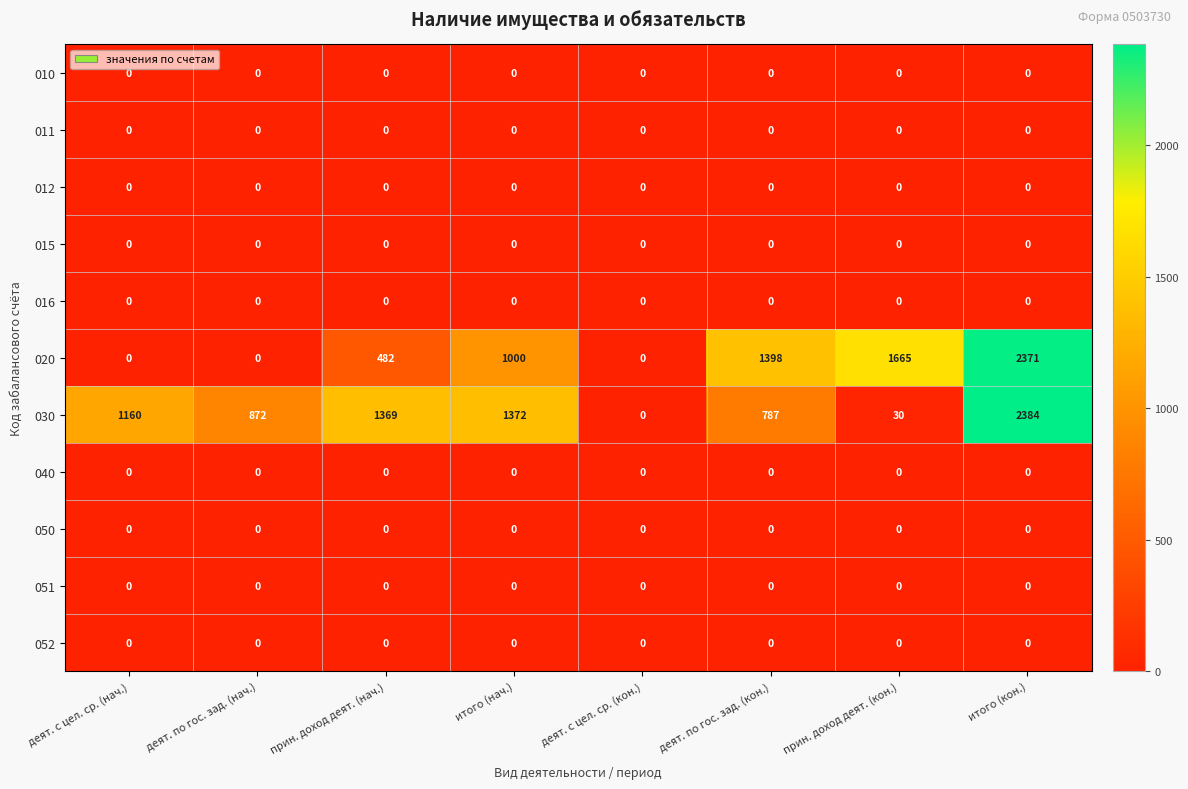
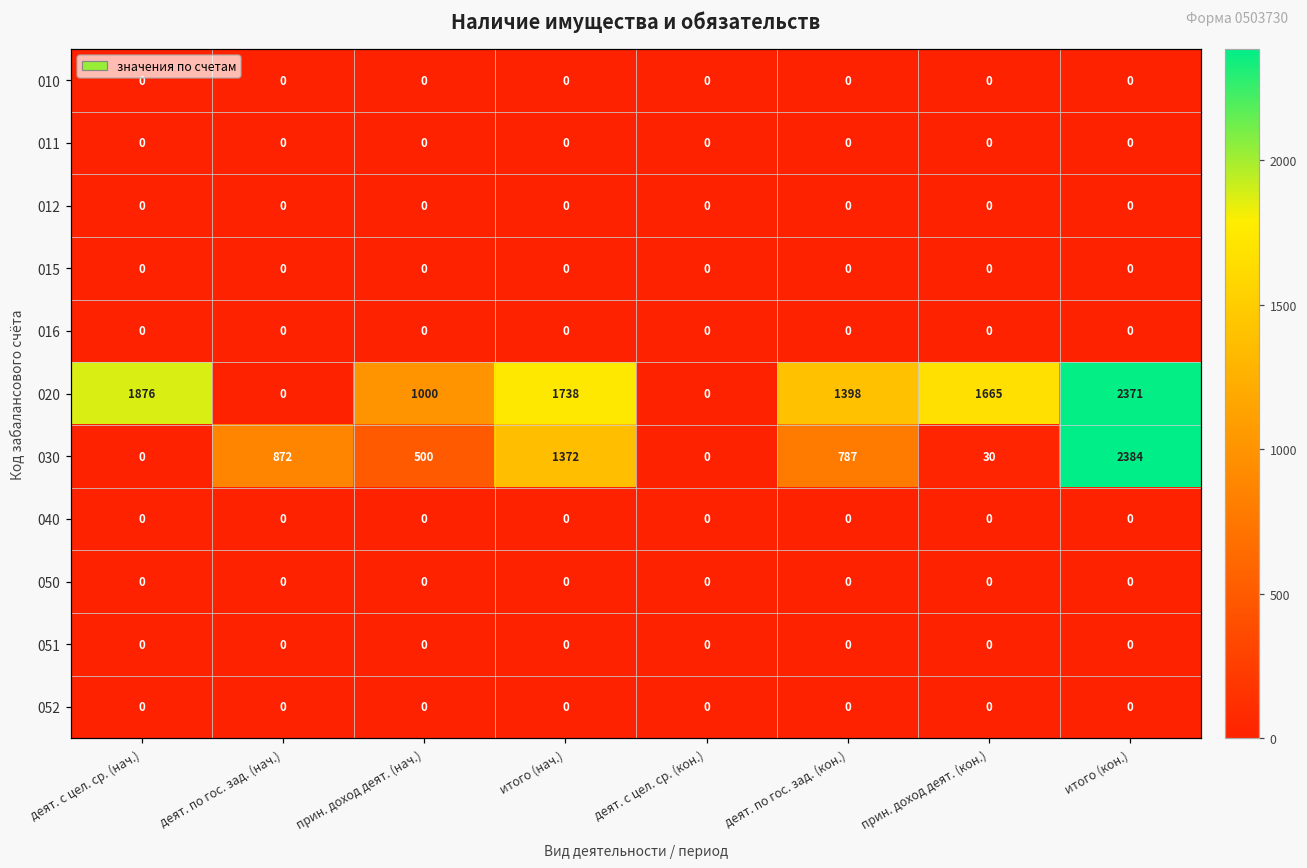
  {
    "010": {
      "деят. по гос. зад. (нач.)": 0,
      "прин. доход деят. (нач.)": 0,
      "итого (нач.)": 0,
      "деят. с цел. ср. (кон.)": 0,
      "деят. по гос. зад. (кон.)": 0,
      "прин. доход деят. (кон.)": 0,
      "итого (кон.)": 0
    },
    "011": {
      "деят. с цел. ср. (нач.)": 0,
      "деят. по гос. зад. (нач.)": 0,
      "прин. доход деят. (нач.)": 0,
      "итого (нач.)": 0,
      "деят. с цел. ср. (кон.)": 0,
      "деят. по гос. зад. (кон.)": 0,
      "прин. доход деят. (кон.)": 0,
      "итого (кон.)": 0
    },
    "012": {
      "деят. с цел. ср. (нач.)": 0,
      "деят. по гос. зад. (нач.)": 0,
      "прин. доход деят. (нач.)": 0,
      "итого (нач.)": 0,
      "деят. с цел. ср. (кон.)": 0,
      "деят. по гос. зад. (кон.)": 0,
      "прин. доход деят. (кон.)": 0,
      "итого (кон.)": 0
    },
    "015": {
      "деят. с цел. ср. (нач.)": 0,
      "деят. по гос. зад. (нач.)": 0,
      "прин. доход деят. (нач.)": 0,
      "итого (нач.)": 0,
      "деят. с цел. ср. (кон.)": 0,
      "деят. по гос. зад. (кон.)": 0,
      "прин. доход деят. (кон.)": 0,
      "итого (кон.)": 0
    },
    "016": {
      "деят. с цел. ср. (нач.)": 0,
      "деят. по гос. зад. (нач.)": 0,
      "прин. доход деят. (нач.)": 0,
      "итого (нач.)": 0,
      "деят. с цел. ср. (кон.)": 0,
      "деят. по гос. зад. (кон.)": 0,
      "прин. доход деят. (кон.)": 0,
      "итого (кон.)": 0
    },
    "020": {
-     "деят. с цел. ср. (нач.)": 0,
+     "деят. с цел. ср. (нач.)": 1876,
      "деят. по гос. зад. (нач.)": 0,
-     "прин. доход деят. (нач.)": 482,
-     "итого (нач.)": 1000,
+     "прин. доход деят. (нач.)": 1000,
+     "итого (нач.)": 1738,
      "деят. с цел. ср. (кон.)": 0,
      "деят. по гос. зад. (кон.)": 1398,
      "прин. доход деят. (кон.)": 1665,
      "итого (кон.)": 2371
    },
    "030": {
-     "деят. с цел. ср. (нач.)": 1160,
+     "деят. с цел. ср. (нач.)": 0,
      "деят. по гос. зад. (нач.)": 872,
-     "прин. доход деят. (нач.)": 1369,
+     "прин. доход деят. (нач.)": 500,
      "итого (нач.)": 1372,
      "деят. с цел. ср. (кон.)": 0,
      "деят. по гос. зад. (кон.)": 787,
      "прин. доход деят. (кон.)": 30,
      "итого (кон.)": 2384
    },
    "040": {
      "деят. с цел. ср. (нач.)": 0,
      "деят. по гос. зад. (нач.)": 0,
      "прин. доход деят. (нач.)": 0,
      "итого (нач.)": 0,
      "деят. с цел. ср. (кон.)": 0,
      "деят. по гос. зад. (кон.)": 0,
      "прин. доход деят. (кон.)": 0,
      "итого (кон.)": 0
    },
    "050": {
      "деят. с цел. ср. (нач.)": 0,
      "деят. по гос. зад. (нач.)": 0,
      "прин. доход деят. (нач.)": 0,
      "итого (нач.)": 0,
      "деят. с цел. ср. (кон.)": 0,
      "деят. по гос. зад. (кон.)": 0,
      "прин. доход деят. (кон.)": 0,
      "итого (кон.)": 0
    },
    "051": {
      "деят. с цел. ср. (нач.)": 0,
      "деят. по гос. зад. (нач.)": 0,
      "прин. доход деят. (нач.)": 0,
      "итого (нач.)": 0,
      "деят. с цел. ср. (кон.)": 0,
      "деят. по гос. зад. (кон.)": 0,
      "прин. доход деят. (кон.)": 0,
      "итого (кон.)": 0
    },
    "052": {
      "деят. с цел. ср. (нач.)": 0,
      "деят. по гос. зад. (нач.)": 0,
      "прин. доход деят. (нач.)": 0,
      "итого (нач.)": 0,
      "деят. с цел. ср. (кон.)": 0,
      "деят. по гос. зад. (кон.)": 0,
      "прин. доход деят. (кон.)": 0,
      "итого (кон.)": 0
    }
  }
